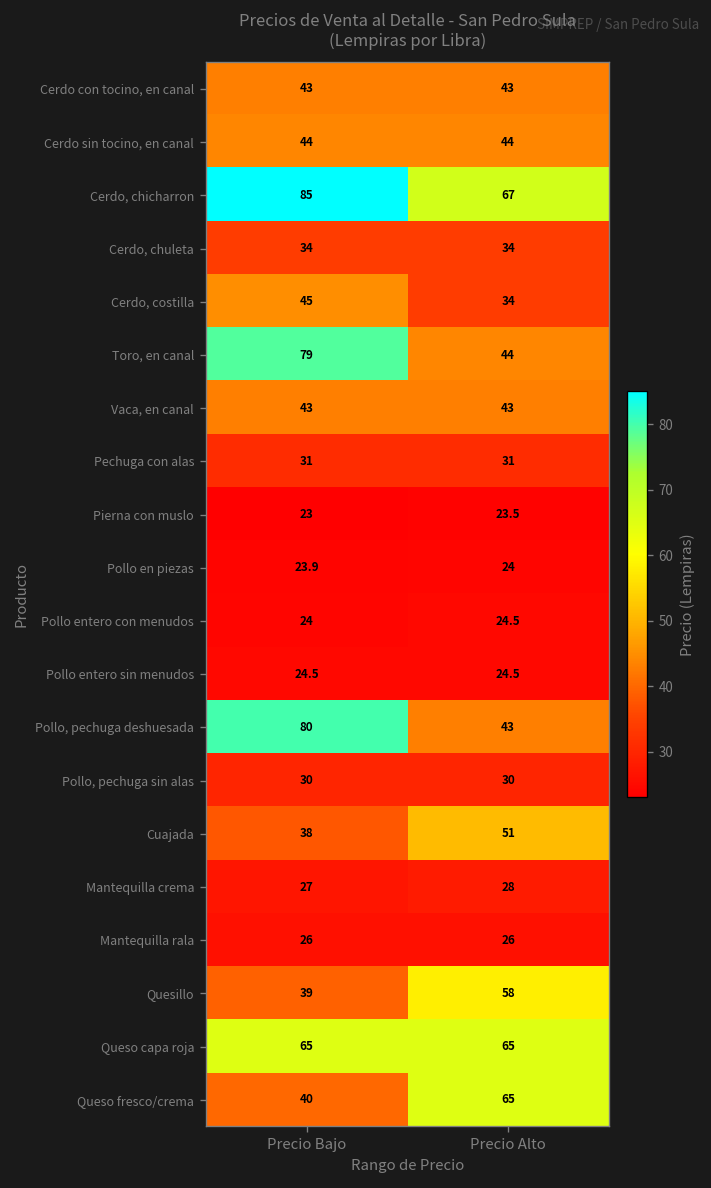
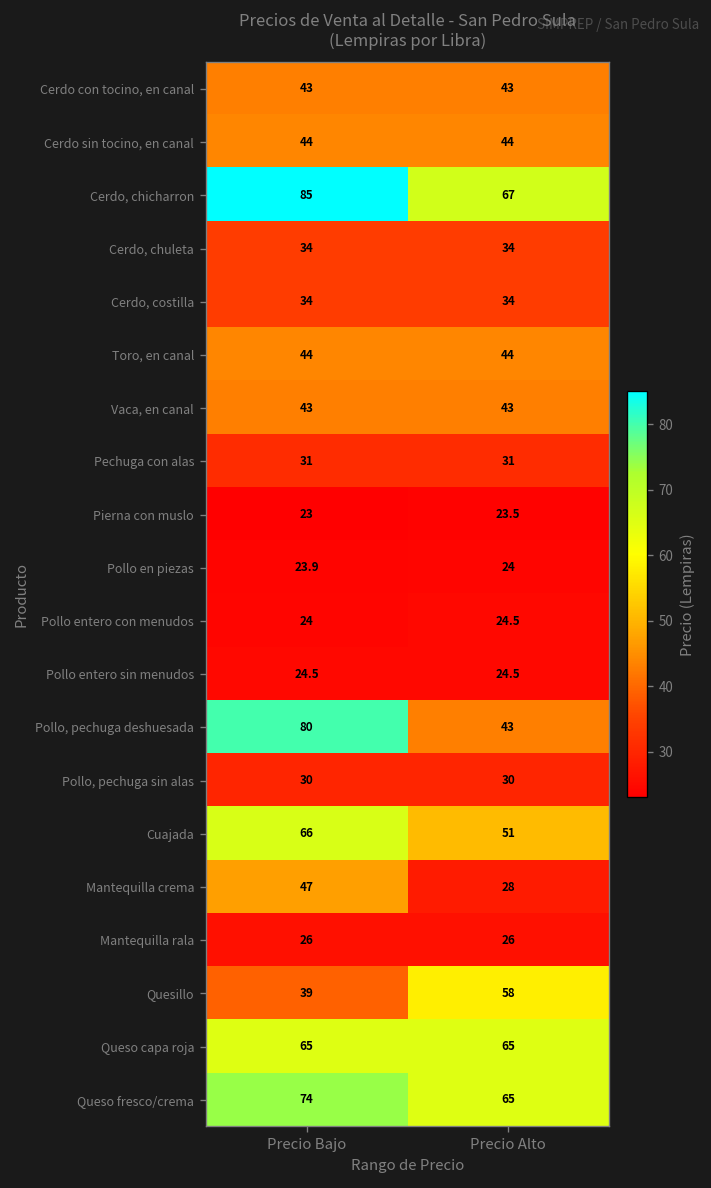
  {
    "Cerdo con tocino, en canal": {
      "Precio Bajo": 43,
      "Precio Alto": 43
    },
    "Cerdo sin tocino, en canal": {
      "Precio Bajo": 44,
      "Precio Alto": 44
    },
    "Cerdo, chicharron": {
      "Precio Bajo": 85,
      "Precio Alto": 67
    },
    "Cerdo, chuleta": {
      "Precio Bajo": 34,
      "Precio Alto": 34
    },
    "Cerdo, costilla": {
-     "Precio Bajo": 45,
+     "Precio Bajo": 34,
      "Precio Alto": 34
    },
    "Toro, en canal": {
-     "Precio Bajo": 79,
+     "Precio Bajo": 44,
      "Precio Alto": 44
    },
    "Vaca, en canal": {
      "Precio Bajo": 43,
      "Precio Alto": 43
    },
    "Pechuga con alas": {
      "Precio Bajo": 31,
      "Precio Alto": 31
    },
    "Pierna con muslo": {
      "Precio Bajo": 23,
      "Precio Alto": 23.5
    },
    "Pollo en piezas": {
      "Precio Bajo": 23.9,
      "Precio Alto": 24
    },
    "Pollo entero con menudos": {
      "Precio Bajo": 24,
      "Precio Alto": 24.5
    },
    "Pollo entero sin menudos": {
      "Precio Bajo": 24.5,
      "Precio Alto": 24.5
    },
    "Pollo, pechuga deshuesada": {
      "Precio Bajo": 80,
      "Precio Alto": 43
    },
    "Pollo, pechuga sin alas": {
      "Precio Bajo": 30,
      "Precio Alto": 30
    },
    "Cuajada": {
-     "Precio Bajo": 38,
+     "Precio Bajo": 66,
      "Precio Alto": 51
    },
    "Mantequilla crema": {
-     "Precio Bajo": 27,
+     "Precio Bajo": 47,
      "Precio Alto": 28
    },
    "Mantequilla rala": {
      "Precio Bajo": 26,
      "Precio Alto": 26
    },
    "Quesillo": {
      "Precio Bajo": 39,
      "Precio Alto": 58
    },
    "Queso capa roja": {
      "Precio Bajo": 65,
      "Precio Alto": 65
    },
    "Queso fresco/crema": {
-     "Precio Bajo": 40,
+     "Precio Bajo": 74,
      "Precio Alto": 65
    }
  }
